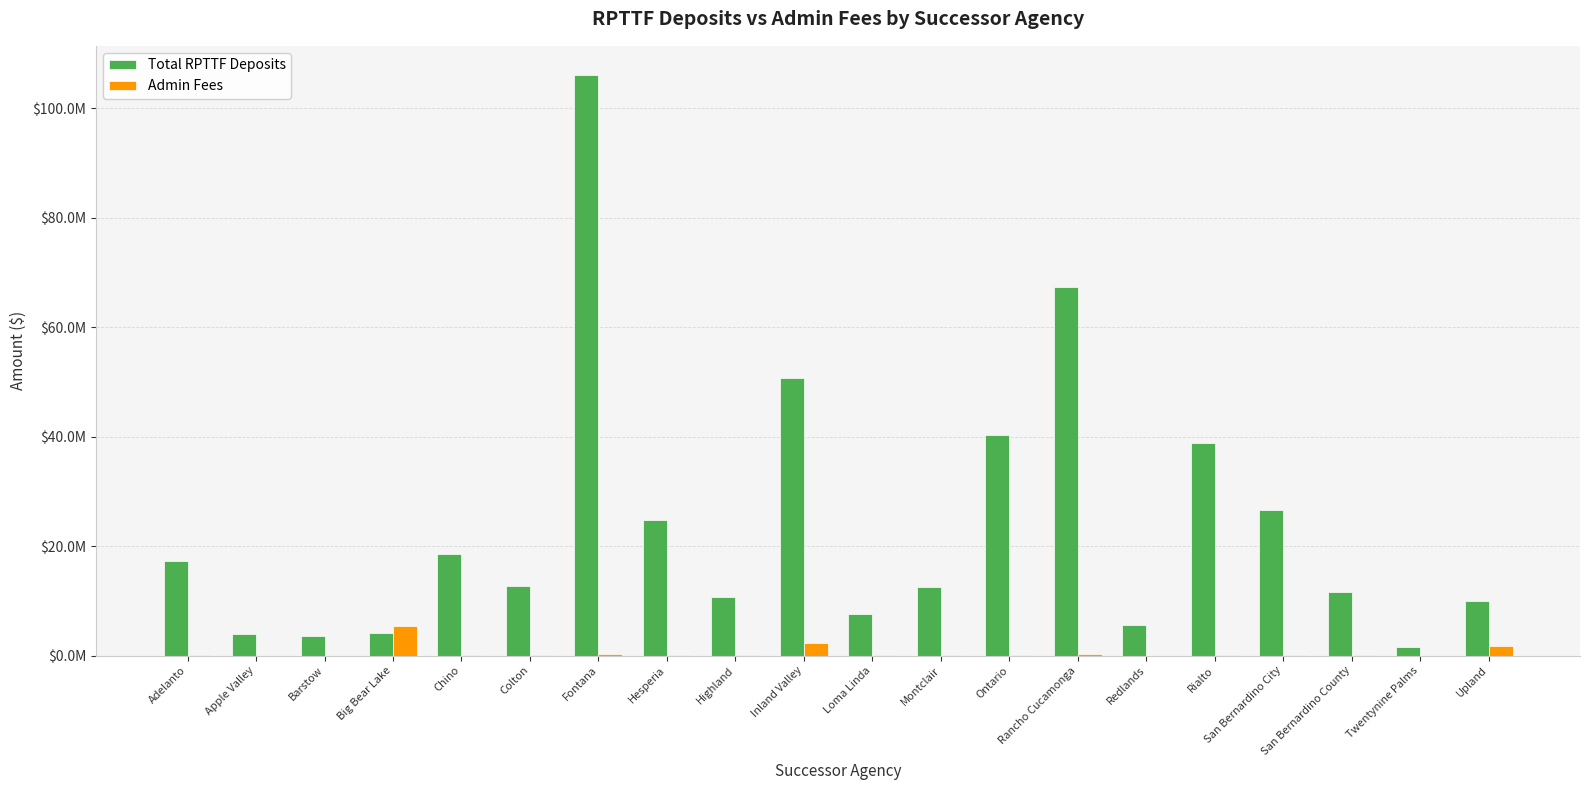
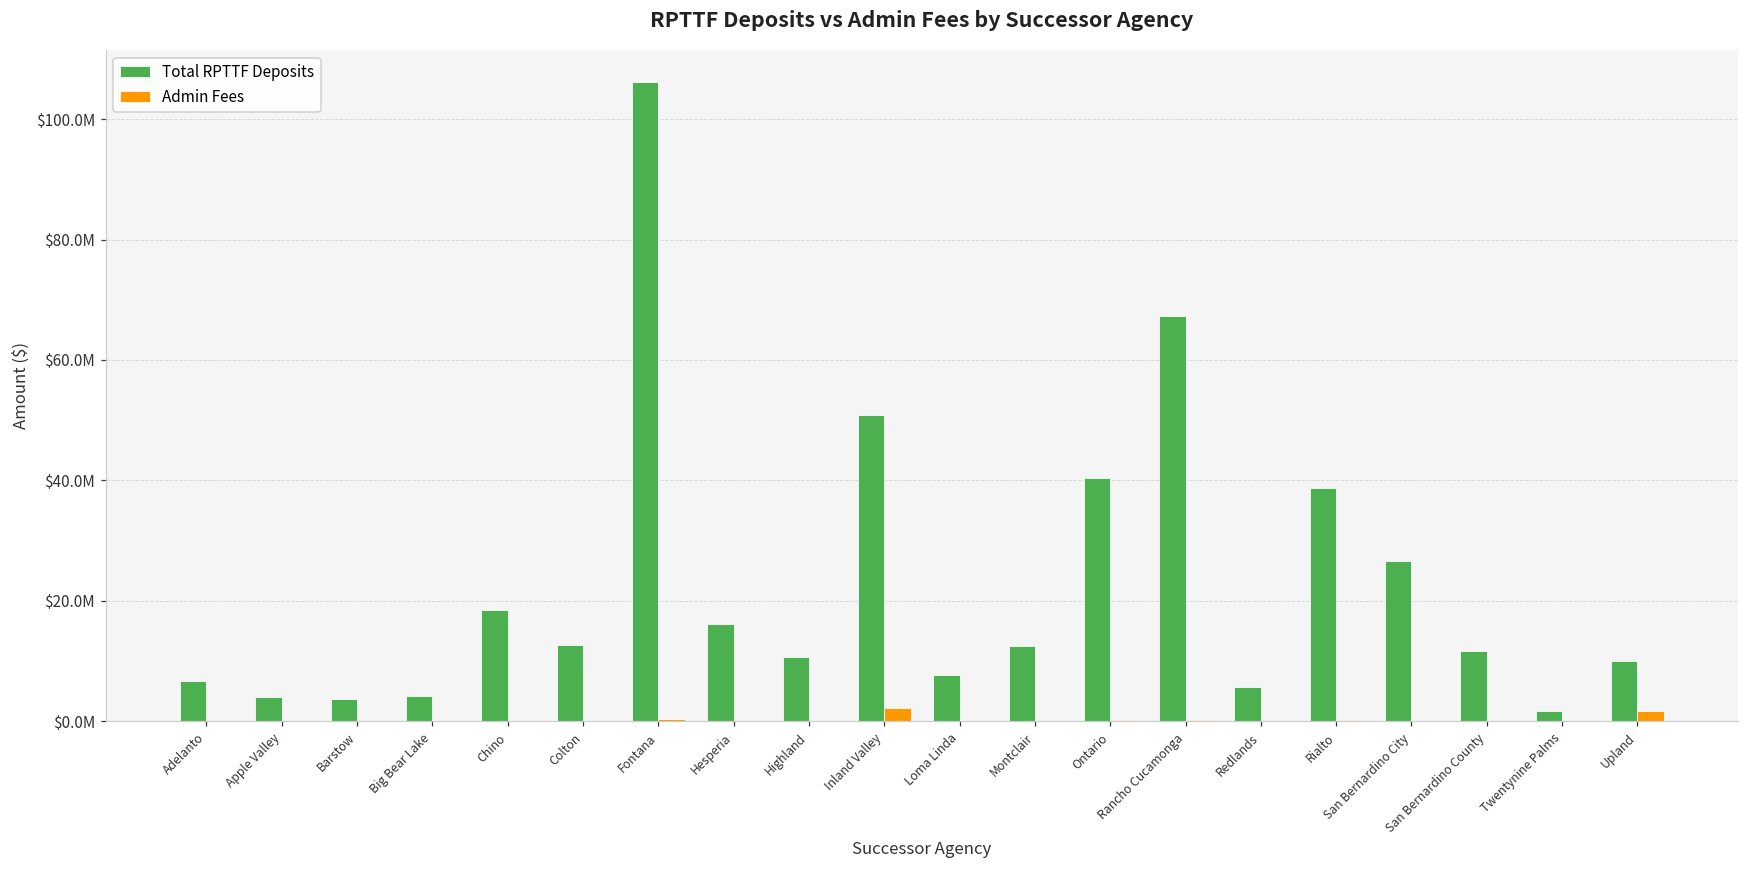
  {
    "Total RPTTF Deposits": {
-     "Adelanto": "$17000000",
+     "Adelanto": "$7000000",
      "Apple Valley": "$4000000",
      "Barstow": "$4000000",
      "Big Bear Lake": "$4000000",
      "Chino": "$18000000",
      "Colton": "$13000000",
      "Fontana": "$106000000",
-     "Hesperia": "$25000000",
+     "Hesperia": "$16000000",
      "Highland": "$11000000",
      "Inland Valley": "$51000000",
      "Loma Linda": "$8000000",
      "Montclair": "$12000000",
      "Ontario": "$40000000",
      "Rancho Cucamonga": "$67000000",
      "Redlands": "$6000000",
      "Rialto": "$39000000",
      "San Bernardino City": "$27000000",
      "San Bernardino County": "$12000000",
      "Twentynine Palms": "$2000000",
      "Upland": "$10000000"
    },
    "Admin Fees": {
-     "Big Bear Lake": "$5000000",
+     "Big Bear Lake": "$0",
      "Inland Valley": "$2000000",
      "Upland": "$2000000"
    }
  }
